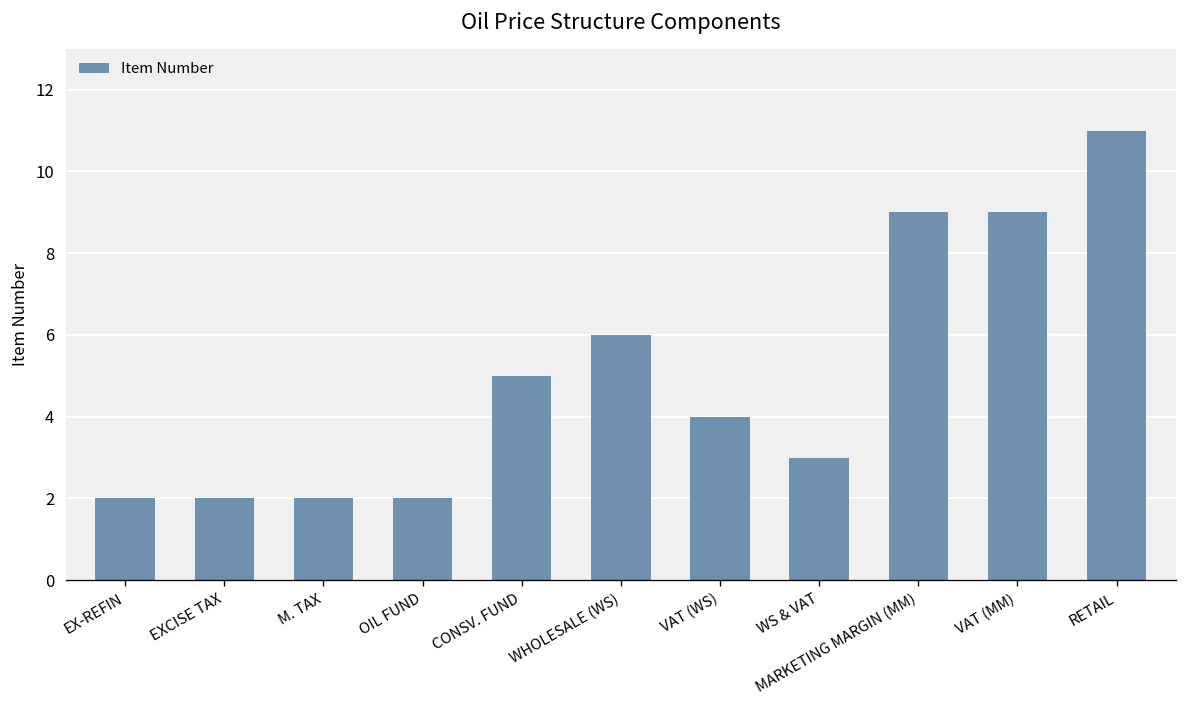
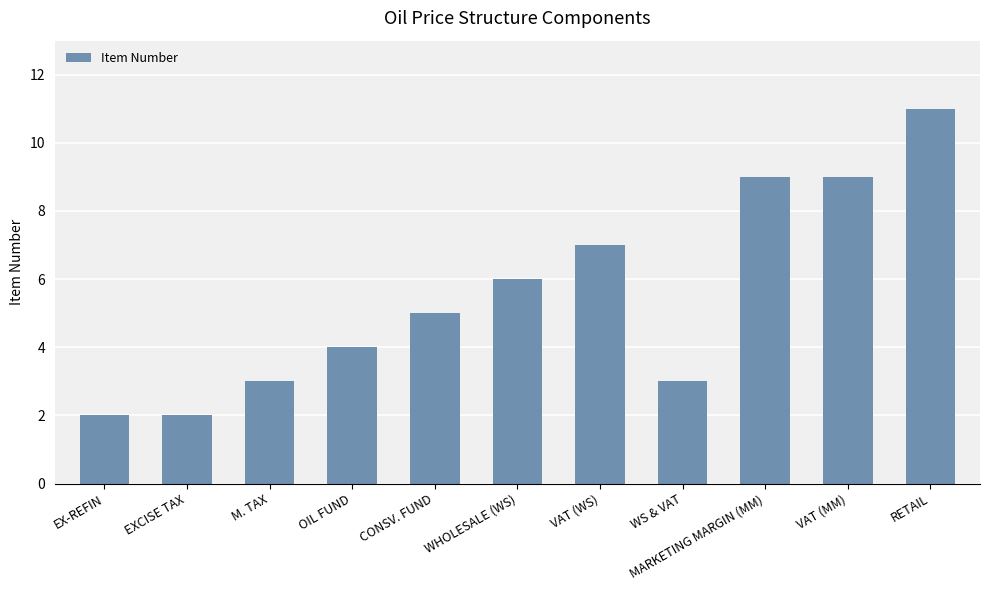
  {
    "EX-REFIN": 2,
    "EXCISE TAX": 2,
-   "M. TAX": 2,
-   "OIL FUND": 2,
+   "M. TAX": 3,
+   "OIL FUND": 4,
    "CONSV. FUND": 5,
    "WHOLESALE (WS)": 6,
-   "VAT (WS)": 4,
+   "VAT (WS)": 7,
    "WS & VAT": 3,
    "MARKETING MARGIN (MM)": 9,
    "VAT (MM)": 9,
    "RETAIL": 11
  }
